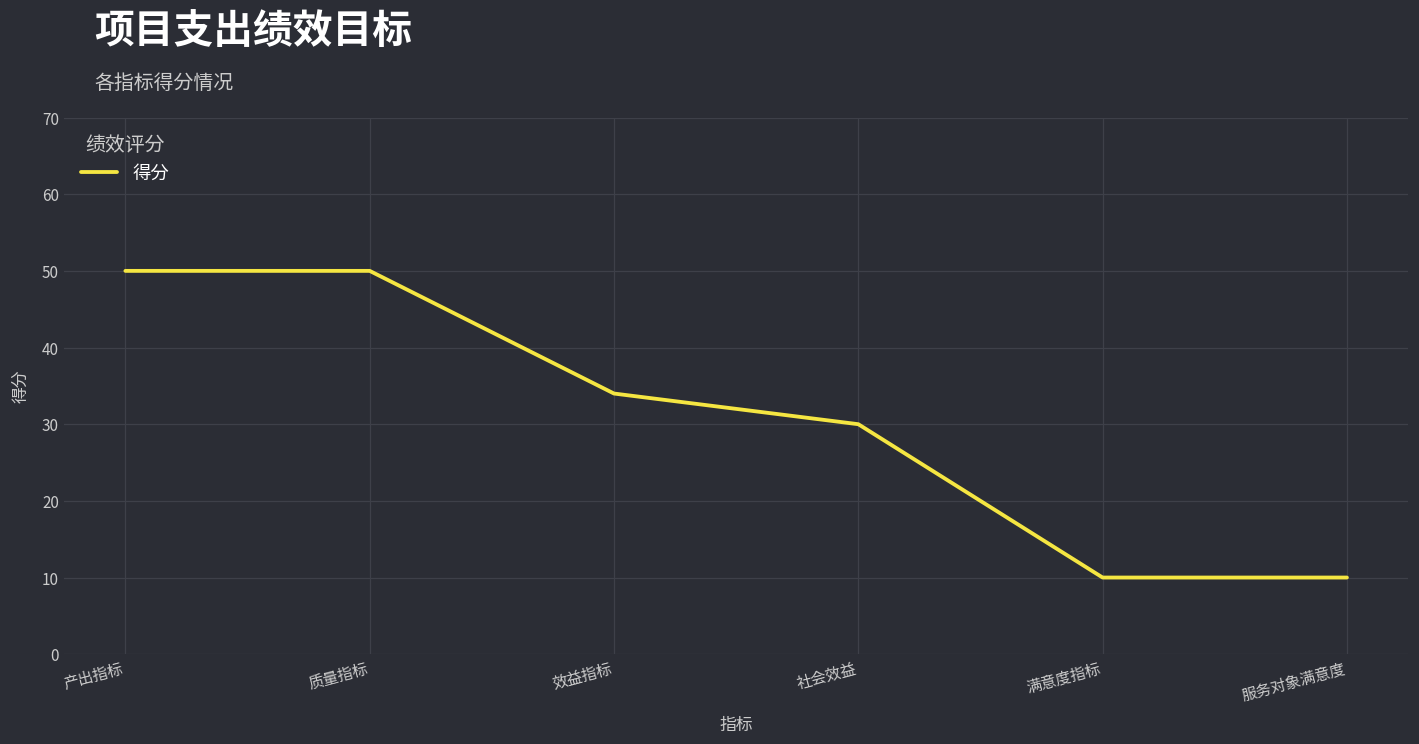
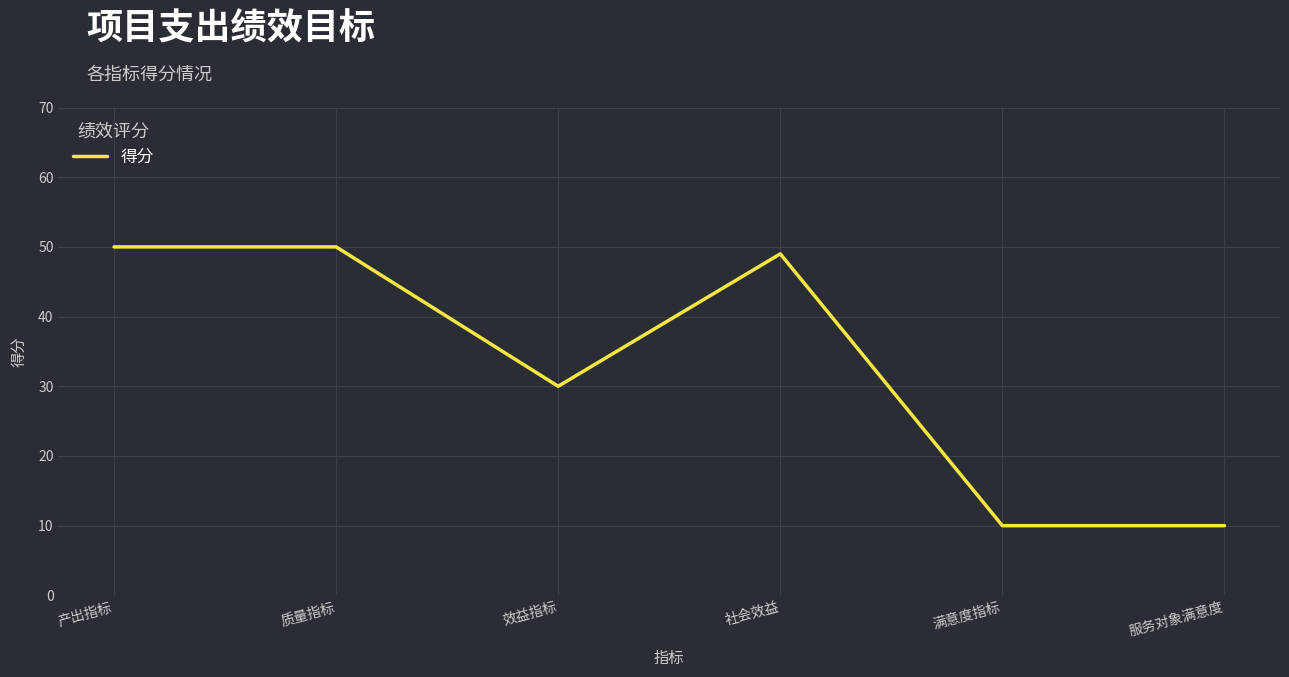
  {
    "产出指标": 50,
    "质量指标": 50,
-   "效益指标": 34,
-   "社会效益": 30,
+   "效益指标": 30,
+   "社会效益": 49,
    "满意度指标": 10,
    "服务对象满意度": 10
  }
